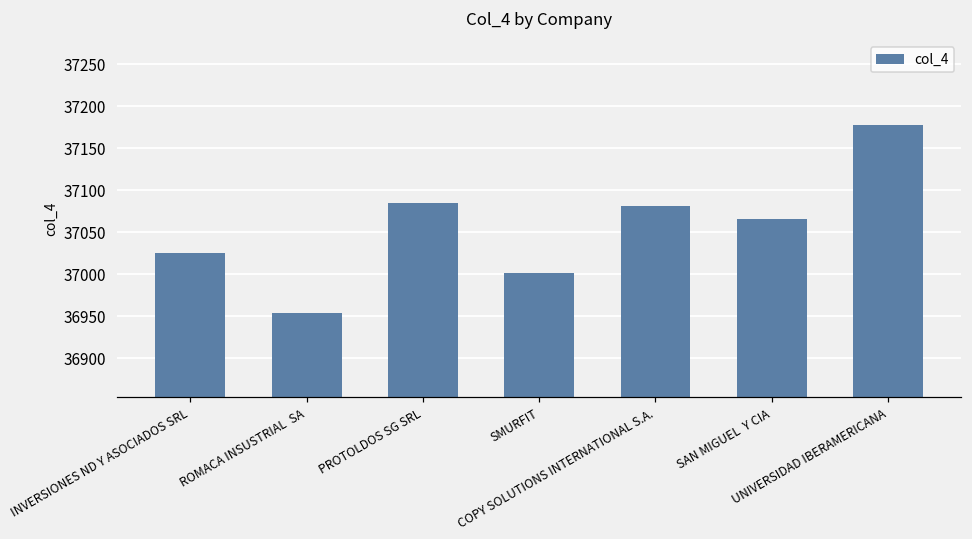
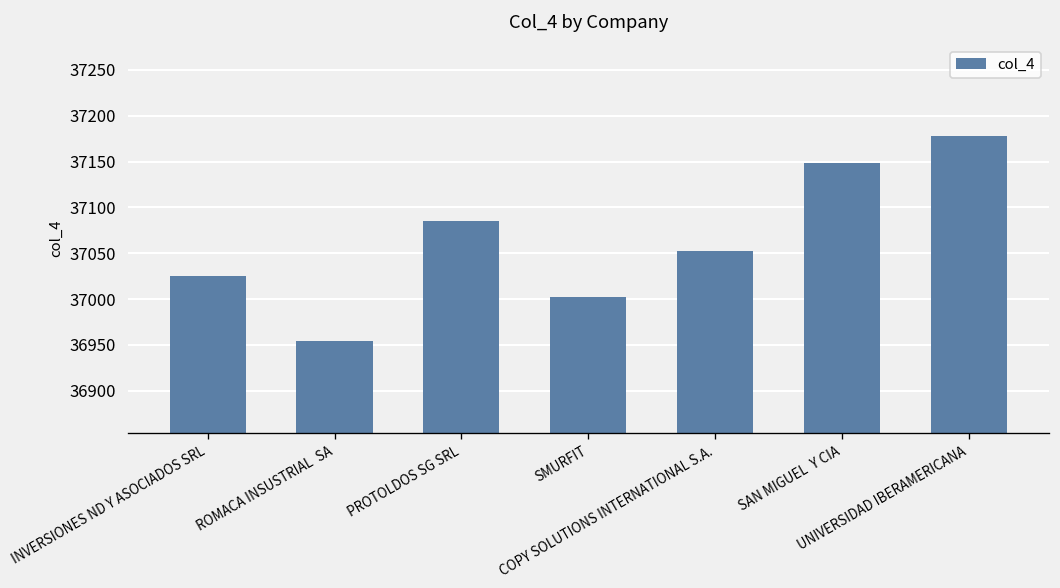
  {
    "INVERSIONES ND Y ASOCIADOS SRL": 37030,
    "ROMACA INSUSTRIAL SA": 36950,
    "PROTOLDOS SG SRL": 37090,
    "SMURFIT": 37000,
-   "COPY SOLUTIONS INTERNATIONAL S.A.": 37080,
-   "SAN MIGUEL Y CIA": 37070,
+   "COPY SOLUTIONS INTERNATIONAL S.A.": 37050,
+   "SAN MIGUEL Y CIA": 37150,
    "UNIVERSIDAD IBERAMERICANA": 37180
  }
